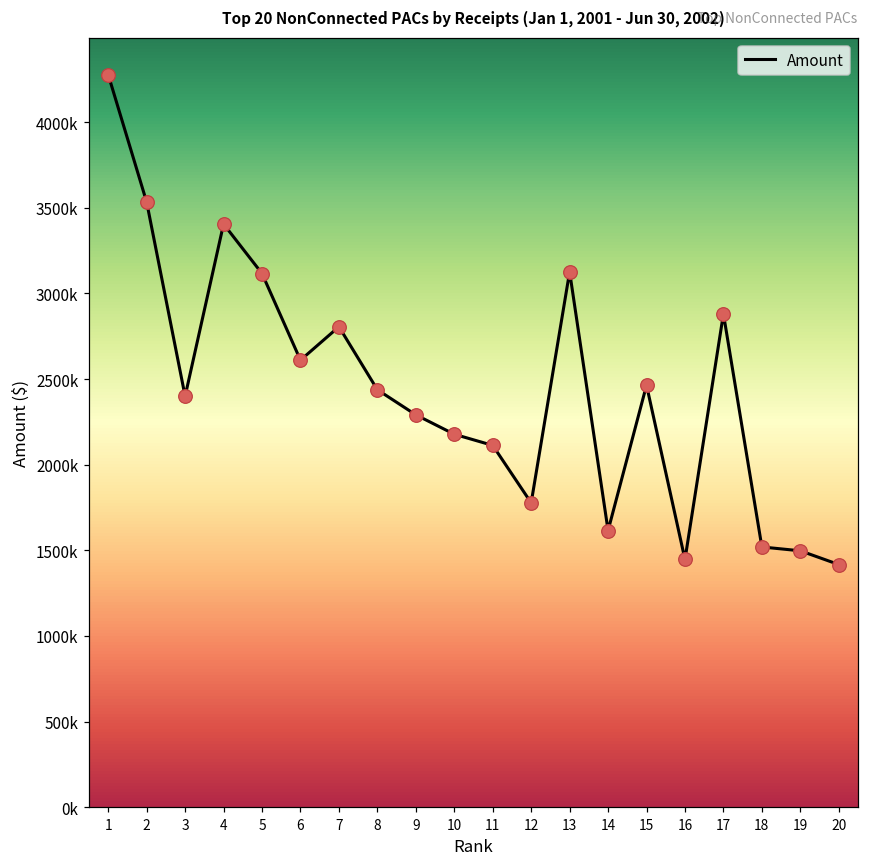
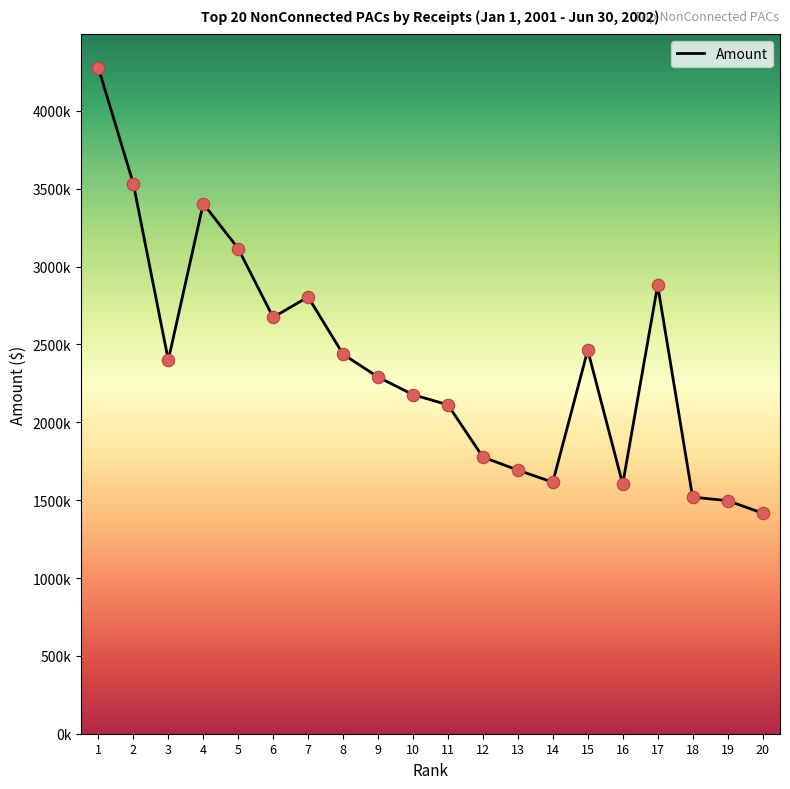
  {
    "1": 4280000,
    "2": 3530000,
    "3": 2400000,
    "4": 3410000,
    "5": 3120000,
-   "6": 2610000,
+   "6": 2670000,
    "7": 2810000,
    "8": 2440000,
    "9": 2290000,
    "10": 2180000,
    "11": 2110000,
    "12": 1780000,
-   "13": 3130000,
+   "13": 1690000,
    "14": 1620000,
    "15": 2460000,
-   "16": 1450000,
+   "16": 1600000,
    "17": 2880000,
    "18": 1520000,
    "19": 1500000,
    "20": 1420000
  }
